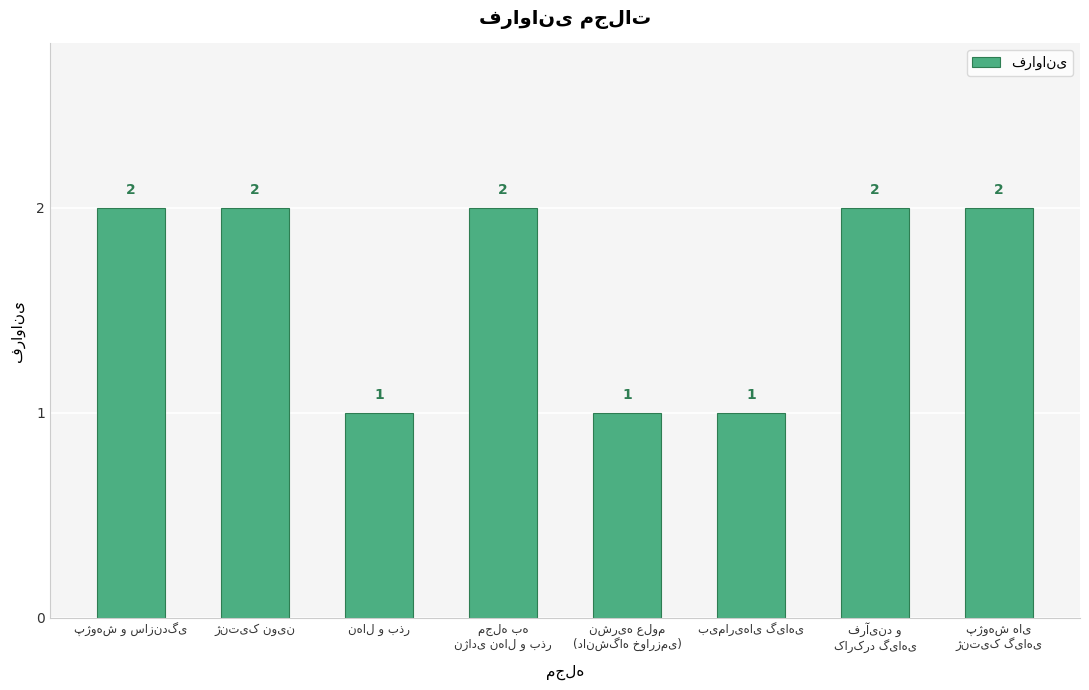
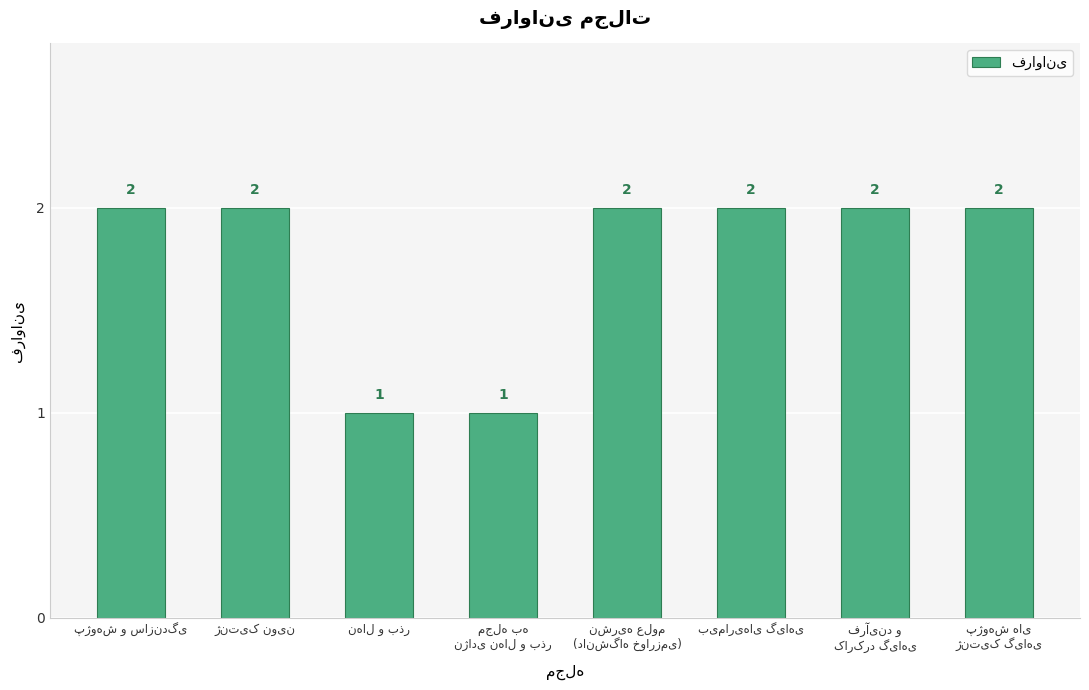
  {
    "پژوهش و سازندگی": 2,
    "ژنتیک نوین": 2,
    "نهال و بذر": 1,
-   "مجله به نژادی نهال و بذر": 2,
-   "نشریه علوم (دانشگاه خوارزمی)": 1,
-   "بیماریهای گیاهی": 1,
+   "مجله به نژادی نهال و بذر": 1,
+   "نشریه علوم (دانشگاه خوارزمی)": 2,
+   "بیماریهای گیاهی": 2,
    "فرآیند و کارکرد گیاهی": 2,
    "پژوهش های ژنتیک گیاهی": 2
  }
